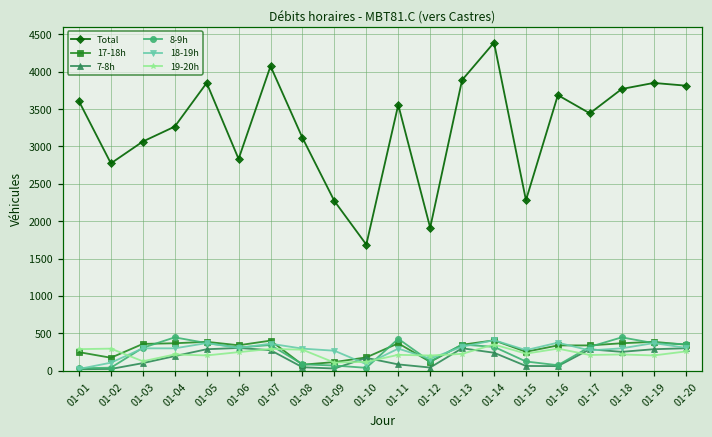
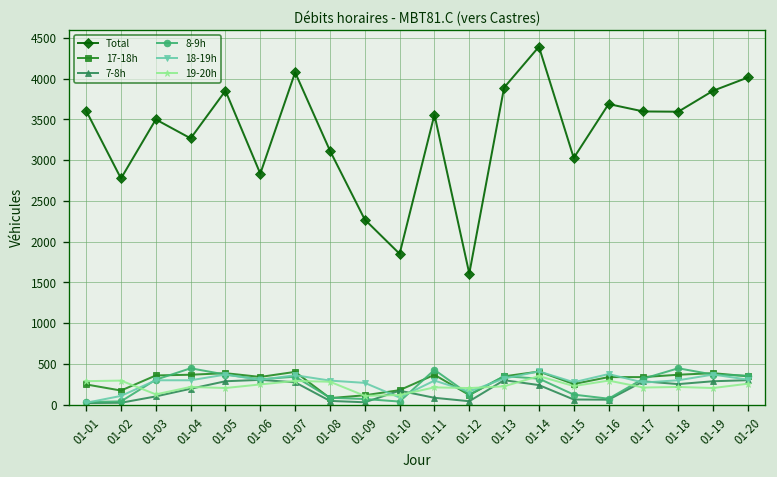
  {
    "Total": {
      "01-01": 3600,
      "01-02": 2800,
-     "01-03": 3100,
+     "01-03": 3500,
      "01-04": 3300,
      "01-05": 3900,
      "01-06": 2800,
      "01-07": 4100,
      "01-08": 3100,
      "01-09": 2300,
-     "01-10": 1700,
+     "01-10": 1900,
      "01-11": 3600,
-     "01-12": 1900,
+     "01-12": 1600,
      "01-13": 3900,
      "01-14": 4400,
-     "01-15": 2300,
+     "01-15": 3000,
      "01-16": 3700,
-     "01-17": 3400,
-     "01-18": 3800,
+     "01-17": 3600,
+     "01-18": 3600,
      "01-19": 3900,
-     "01-20": 3800
+     "01-20": 4000
    }
  }
